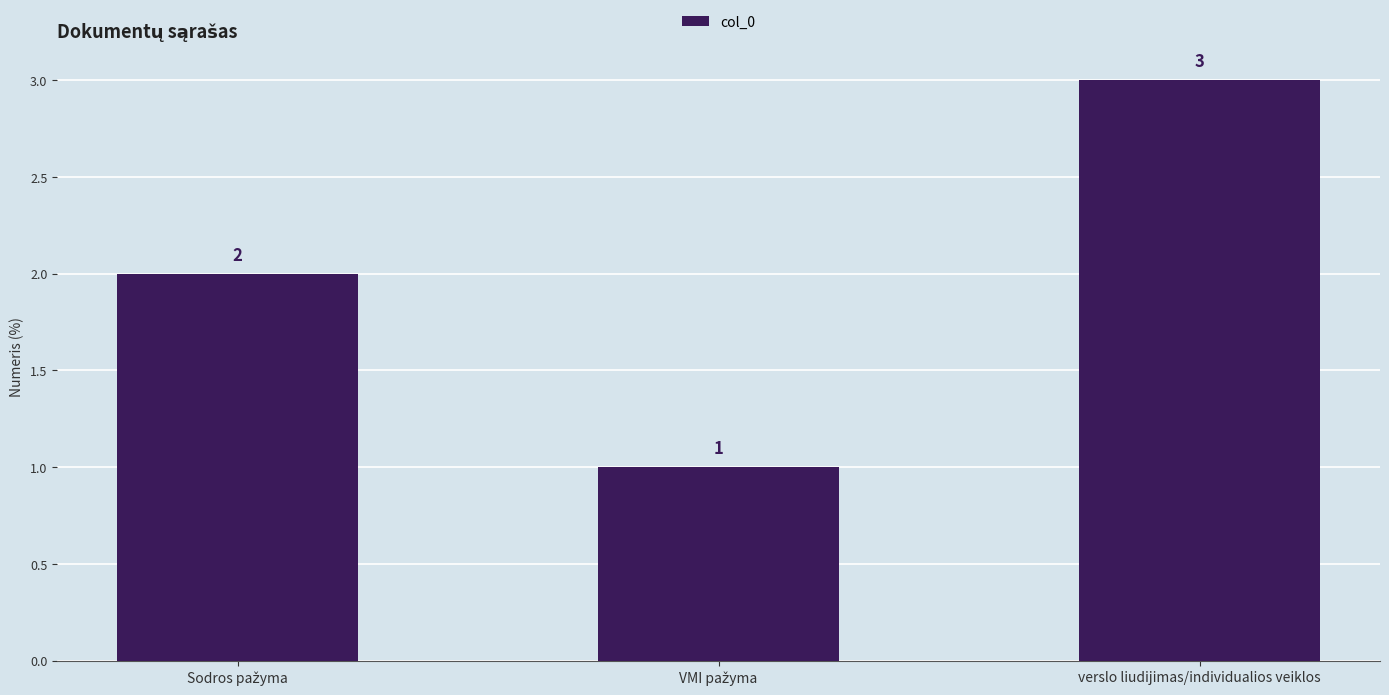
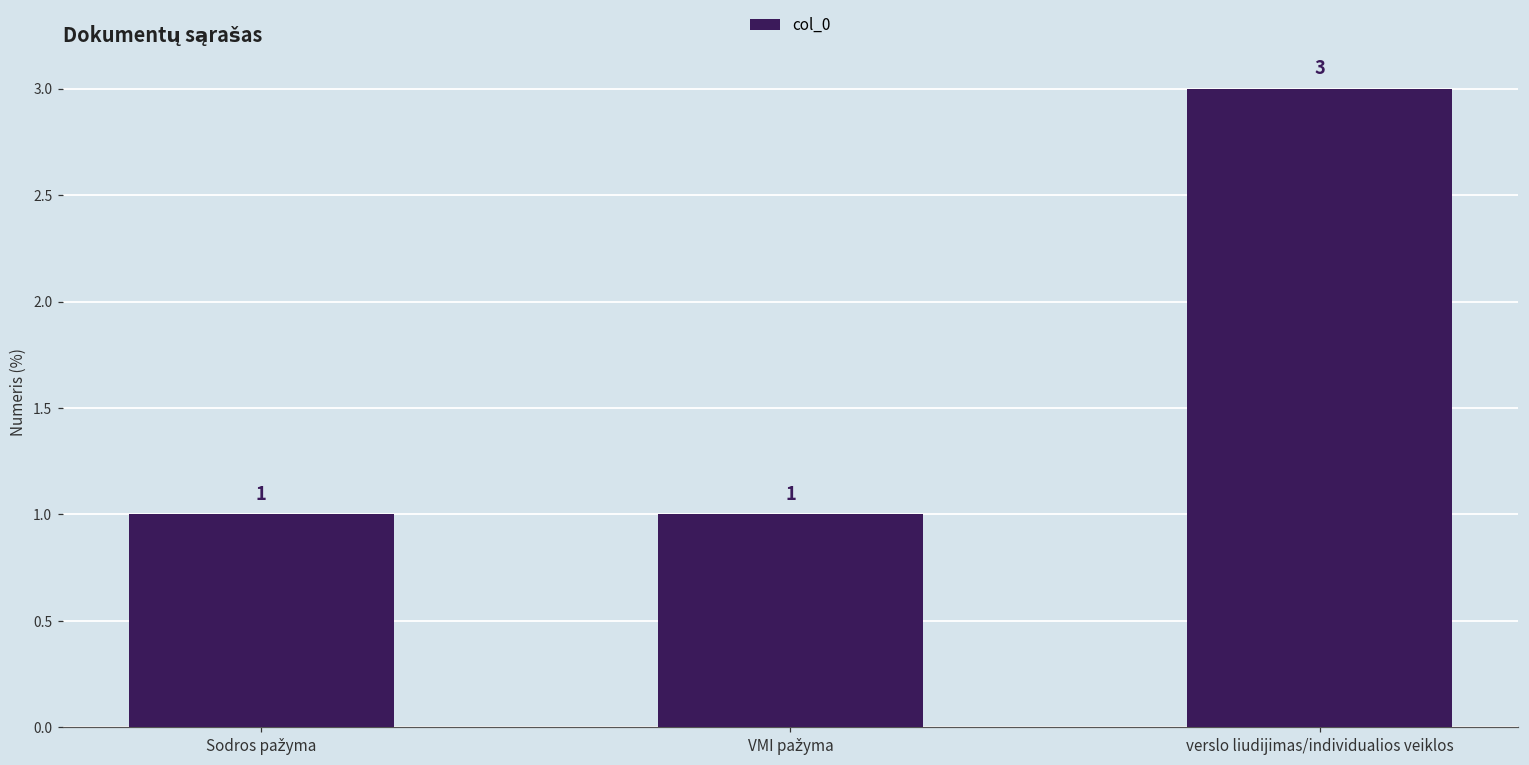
  {
-   "Sodros pažyma": 2,
+   "Sodros pažyma": 1,
    "VMI pažyma": 1,
    "verslo liudijimas/individualios veiklos": 3
  }
